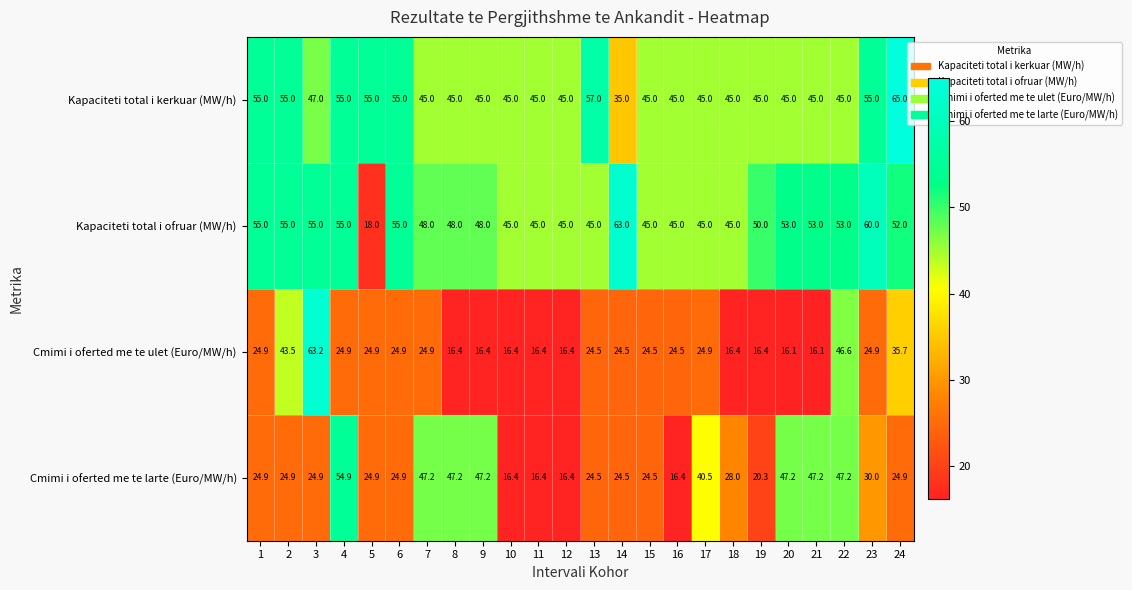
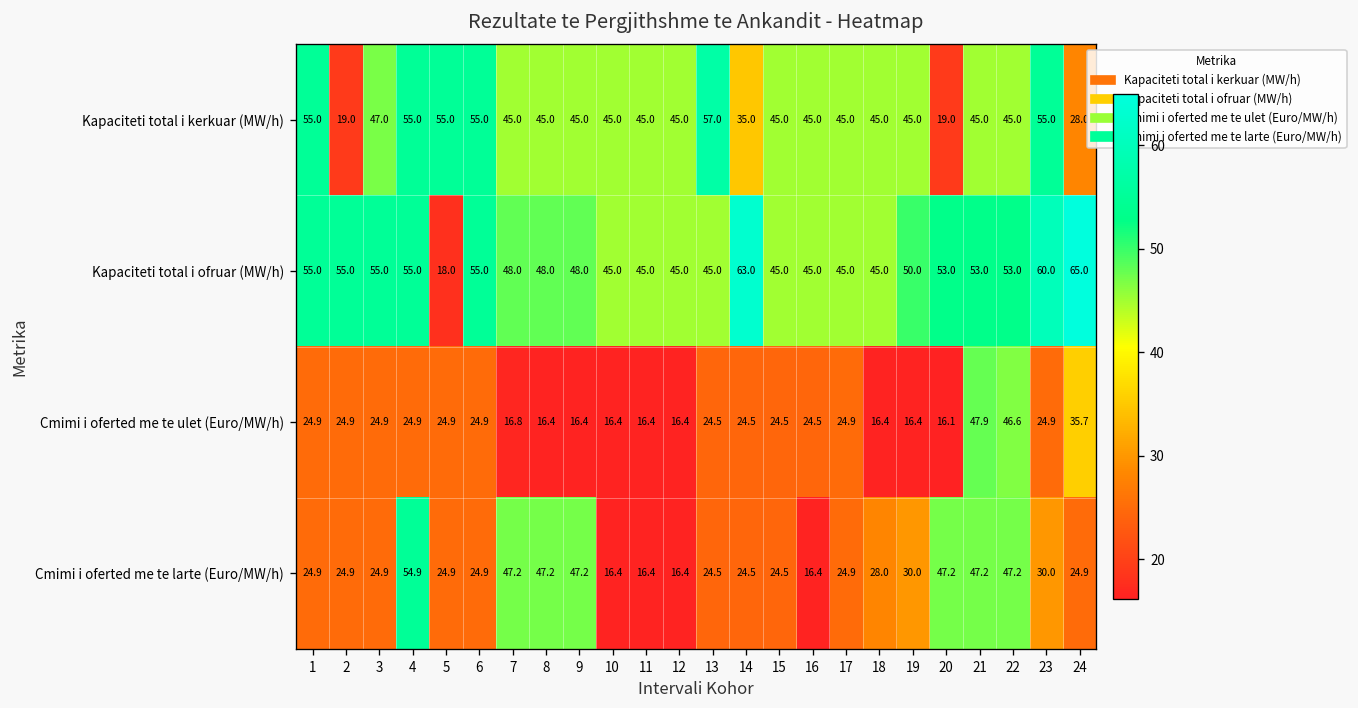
  {
    "Kapaciteti total i kerkuar (MW/h)": {
      "1": 55.0,
-     "2": 55.0,
+     "2": 19.0,
      "3": 47.0,
      "4": 55.0,
      "5": 55.0,
      "6": 55.0,
      "7": 45.0,
      "8": 45.0,
      "9": 45.0,
      "10": 45.0,
      "11": 45.0,
      "12": 45.0,
      "13": 57.0,
      "14": 35.0,
      "15": 45.0,
      "16": 45.0,
      "17": 45.0,
      "18": 45.0,
      "19": 45.0,
-     "20": 45.0,
+     "20": 19.0,
      "21": 45.0,
      "22": 45.0,
      "23": 55.0,
-     "24": 65.0
+     "24": 28.0
    },
    "Kapaciteti total i ofruar (MW/h)": {
      "1": 55.0,
      "2": 55.0,
      "3": 55.0,
      "4": 55.0,
      "5": 18.0,
      "6": 55.0,
      "7": 48.0,
      "8": 48.0,
      "9": 48.0,
      "10": 45.0,
      "11": 45.0,
      "12": 45.0,
      "13": 45.0,
      "14": 63.0,
      "15": 45.0,
      "16": 45.0,
      "17": 45.0,
      "18": 45.0,
      "19": 50.0,
      "20": 53.0,
      "21": 53.0,
      "22": 53.0,
      "23": 60.0,
-     "24": 52.0
+     "24": 65.0
    },
    "Cmimi i oferted me te ulet (Euro/MW/h)": {
      "1": 24.9,
-     "2": 43.5,
-     "3": 63.2,
+     "2": 24.9,
+     "3": 24.9,
      "4": 24.9,
      "5": 24.9,
      "6": 24.9,
-     "7": 24.9,
+     "7": 16.8,
      "8": 16.4,
      "9": 16.4,
      "10": 16.4,
      "11": 16.4,
      "12": 16.4,
      "13": 24.5,
      "14": 24.5,
      "15": 24.5,
      "16": 24.5,
      "17": 24.9,
      "18": 16.4,
      "19": 16.4,
      "20": 16.1,
-     "21": 16.1,
+     "21": 47.9,
      "22": 46.6,
      "23": 24.9,
      "24": 35.7
    },
    "Cmimi i oferted me te larte (Euro/MW/h)": {
      "1": 24.9,
      "2": 24.9,
      "3": 24.9,
      "4": 54.9,
      "5": 24.9,
      "6": 24.9,
      "7": 47.2,
      "8": 47.2,
      "9": 47.2,
      "10": 16.4,
      "11": 16.4,
      "12": 16.4,
      "13": 24.5,
      "14": 24.5,
      "15": 24.5,
      "16": 16.4,
-     "17": 40.5,
+     "17": 24.9,
      "18": 28.0,
-     "19": 20.3,
+     "19": 30.0,
      "20": 47.2,
      "21": 47.2,
      "22": 47.2,
      "23": 30.0,
      "24": 24.9
    }
  }
